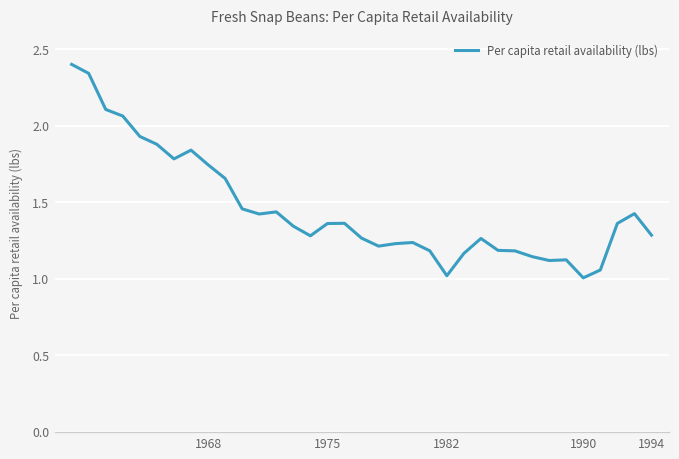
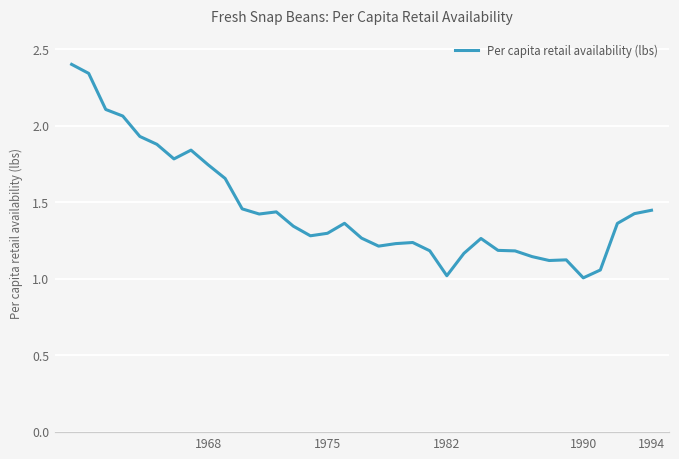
  {
    "1968": 1.74,
-   "1975": 1.36,
+   "1975": 1.30,
    "1982": 1.02,
    "1990": 1.00,
-   "1994": 1.28
+   "1994": 1.45
  }
